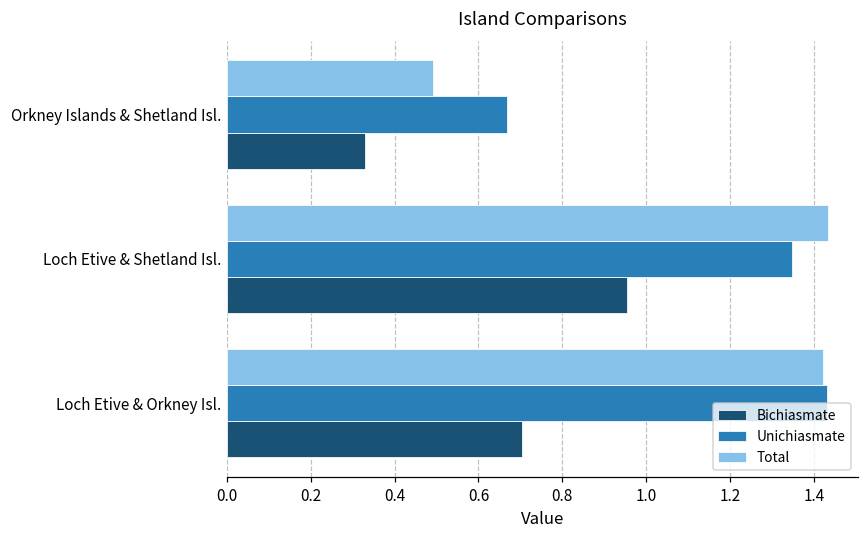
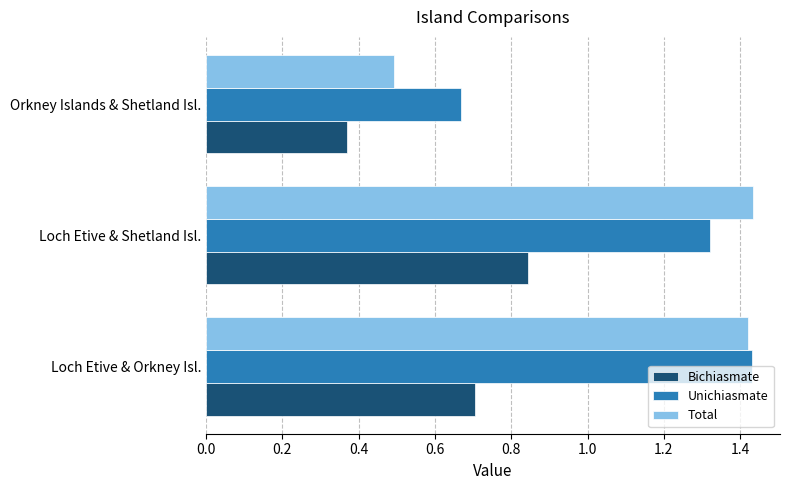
  {
    "Bichiasmate": {
-     "Orkney Islands & Shetland Isl.": 0.33,
-     "Loch Etive & Shetland Isl.": 0.95,
+     "Orkney Islands & Shetland Isl.": 0.37,
+     "Loch Etive & Shetland Isl.": 0.85,
      "Loch Etive & Orkney Isl.": 0.70
    },
    "Unichiasmate": {
      "Orkney Islands & Shetland Isl.": 0.67,
-     "Loch Etive & Shetland Isl.": 1.35
+     "Loch Etive & Shetland Isl.": 1.32
    },
    "Total": {
      "Orkney Islands & Shetland Isl.": 0.49,
      "Loch Etive & Shetland Isl.": 1.43,
      "Loch Etive & Orkney Isl.": 1.42
    }
  }
